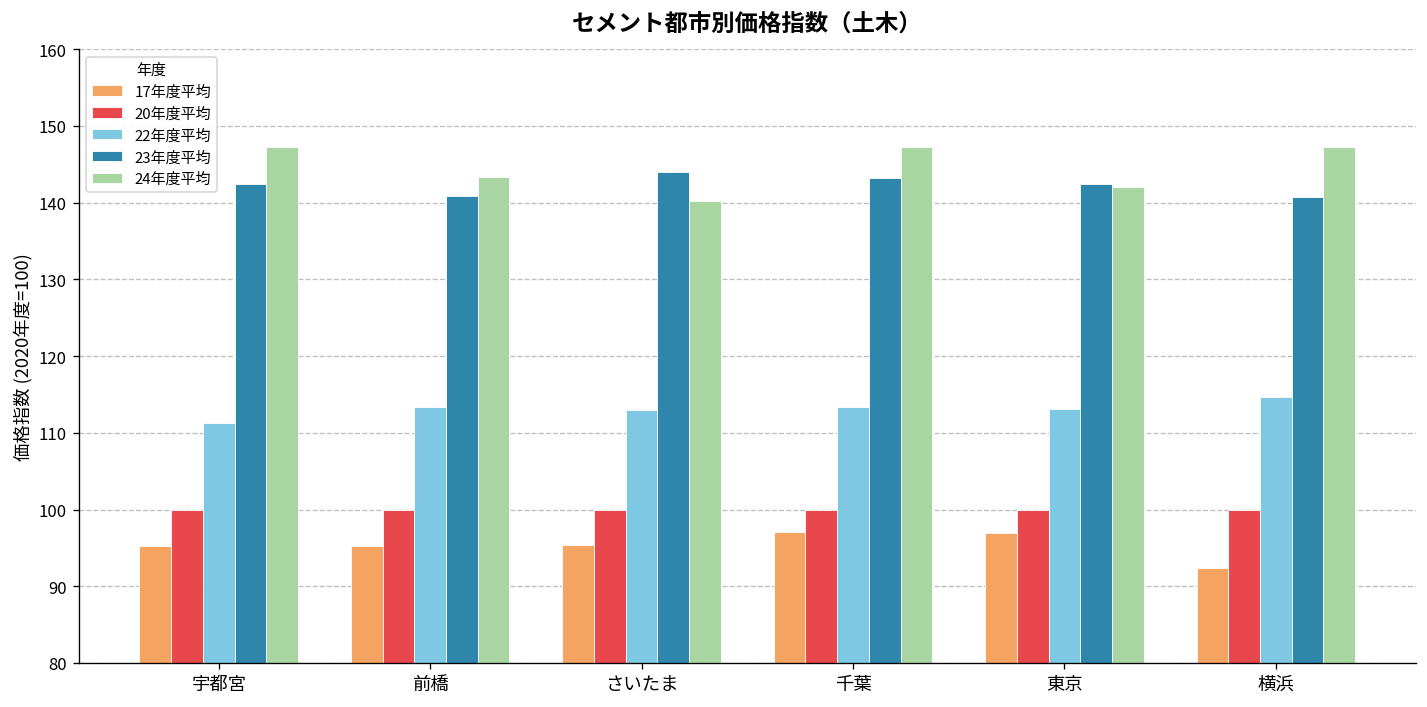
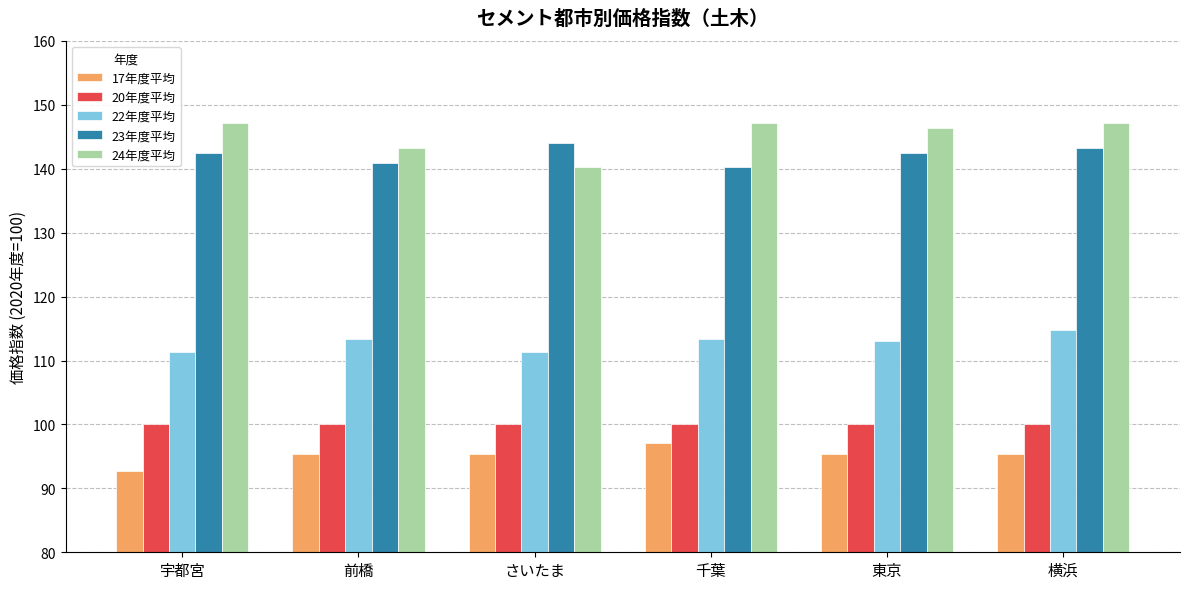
  {
    "17年度平均": {
-     "宇都宮": 95,
+     "宇都宮": 93,
      "前橋": 95,
      "さいたま": 95,
      "千葉": 97,
-     "東京": 97,
-     "横浜": 92
+     "東京": 95,
+     "横浜": 95
    },
    "20年度平均": {
      "宇都宮": 100,
      "前橋": 100,
      "さいたま": 100,
      "千葉": 100,
      "東京": 100,
      "横浜": 100
    },
    "22年度平均": {
      "宇都宮": 111,
      "前橋": 113,
-     "さいたま": 113,
+     "さいたま": 111,
      "千葉": 113,
      "東京": 113,
      "横浜": 115
    },
    "23年度平均": {
      "宇都宮": 142,
      "前橋": 141,
      "さいたま": 144,
-     "千葉": 143,
+     "千葉": 140,
      "東京": 142,
-     "横浜": 141
+     "横浜": 143
    },
    "24年度平均": {
      "宇都宮": 147,
      "前橋": 143,
      "さいたま": 140,
      "千葉": 147,
-     "東京": 142,
+     "東京": 146,
      "横浜": 147
    }
  }
